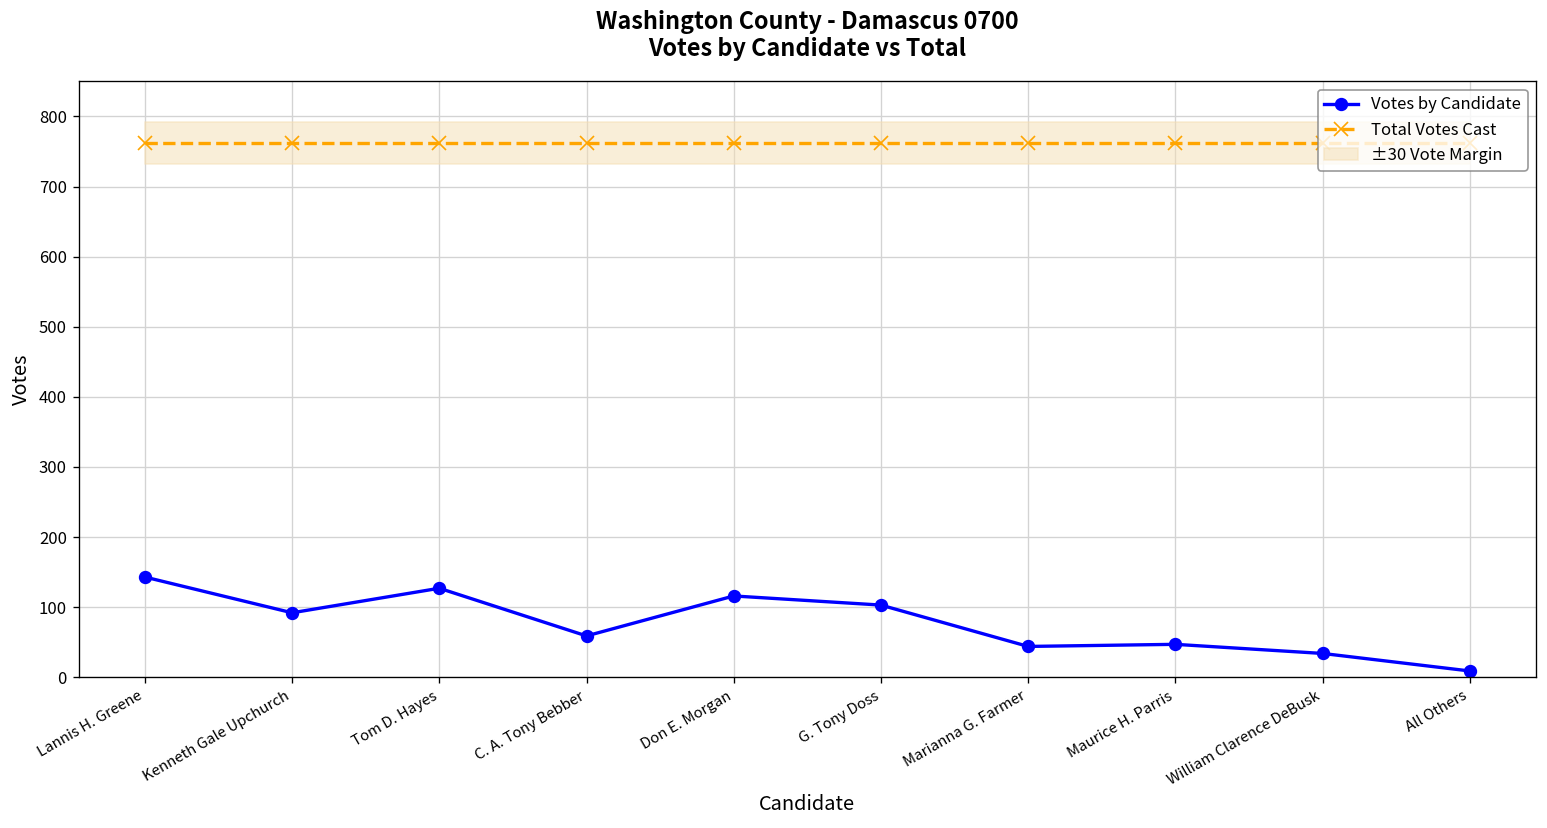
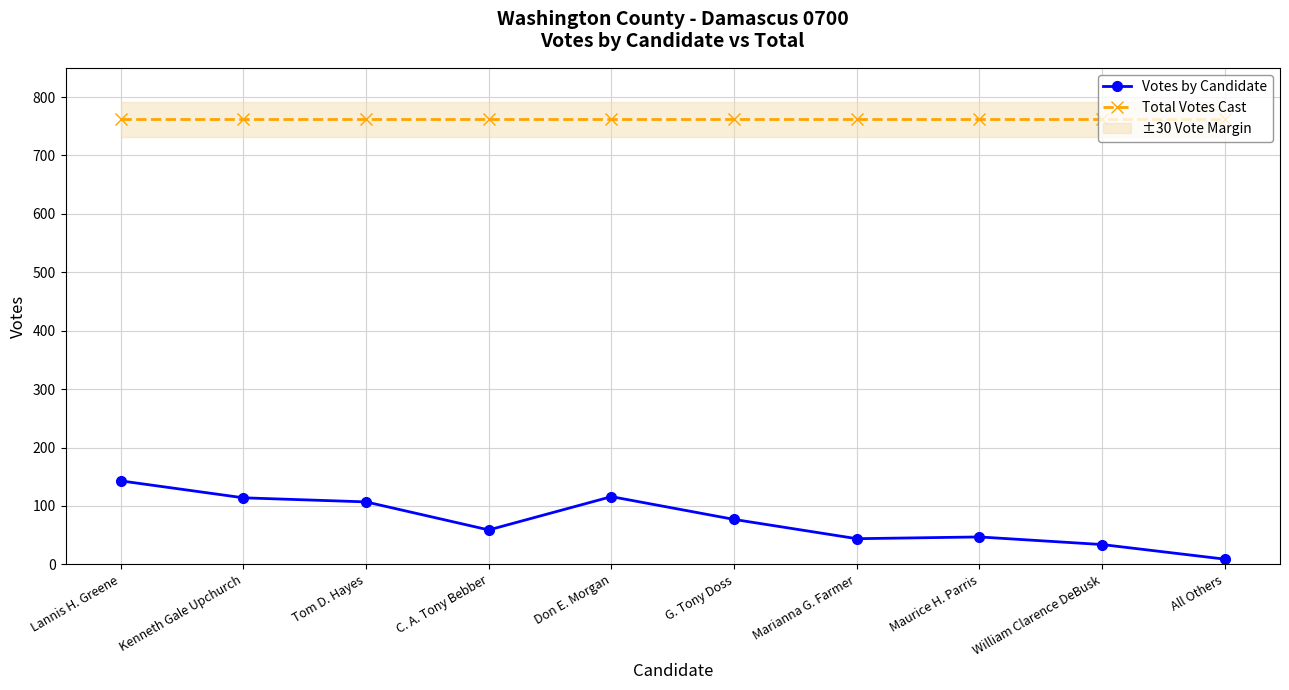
  {
    "Votes by Candidate": {
      "Lannis H. Greene": 140,
-     "Kenneth Gale Upchurch": 90,
-     "Tom D. Hayes": 130,
+     "Kenneth Gale Upchurch": 110,
+     "Tom D. Hayes": 110,
      "C. A. Tony Bebber": 60,
      "Don E. Morgan": 120,
-     "G. Tony Doss": 100,
+     "G. Tony Doss": 80,
      "Marianna G. Farmer": 40,
      "Maurice H. Parris": 50,
      "William Clarence DeBusk": 30,
      "All Others": 10
    },
    "±30 Vote Margin": {
      "Lannis H. Greene": 790,
      "Kenneth Gale Upchurch": 790,
      "Tom D. Hayes": 790,
      "C. A. Tony Bebber": 790,
      "Don E. Morgan": 790,
      "G. Tony Doss": 790,
      "Marianna G. Farmer": 790,
      "Maurice H. Parris": 790
    },
    "Total Votes Cast": {
      "Lannis H. Greene": 760,
      "Kenneth Gale Upchurch": 760,
      "Tom D. Hayes": 760,
      "C. A. Tony Bebber": 760,
      "Don E. Morgan": 760,
      "G. Tony Doss": 760,
      "Marianna G. Farmer": 760,
      "Maurice H. Parris": 760
    }
  }
